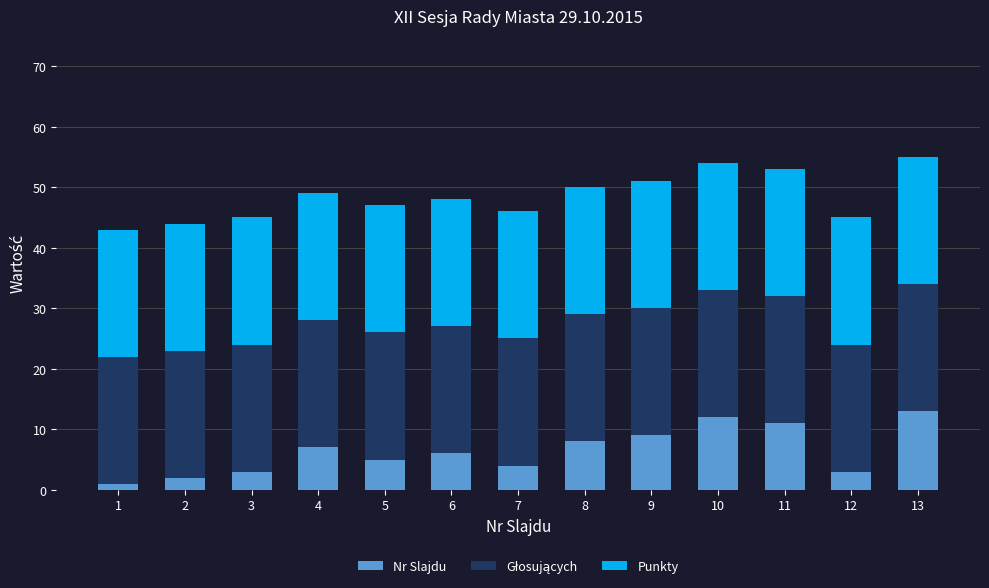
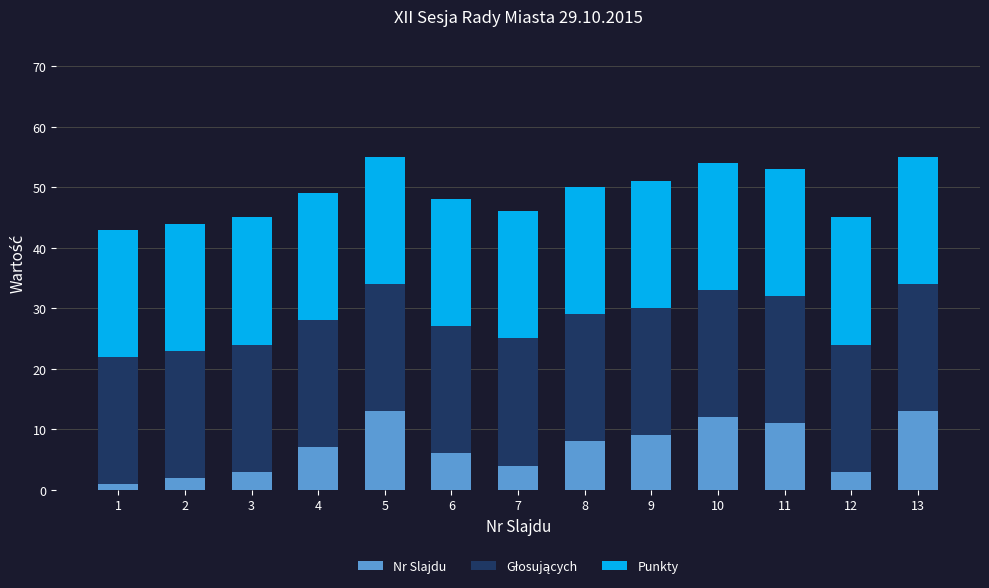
  {
    "Nr Slajdu": {
      "1": 1,
      "2": 2,
      "3": 3,
      "4": 7,
-     "5": 5,
+     "5": 13,
      "6": 6,
      "7": 4,
      "8": 8,
      "9": 9,
      "10": 12,
      "11": 11,
      "12": 3,
      "13": 13
    },
    "Głosujących": {
      "1": 21,
      "2": 21,
      "3": 21,
      "4": 21,
      "5": 21,
      "6": 21,
      "7": 21,
      "8": 21,
      "9": 21,
      "10": 21,
      "11": 21,
      "12": 21,
      "13": 21
    },
    "Punkty": {
      "1": 21,
      "2": 21,
      "3": 21,
      "4": 21,
      "5": 21,
      "6": 21,
      "7": 21,
      "8": 21,
      "9": 21,
      "10": 21,
      "11": 21,
      "12": 21,
      "13": 21
    }
  }
